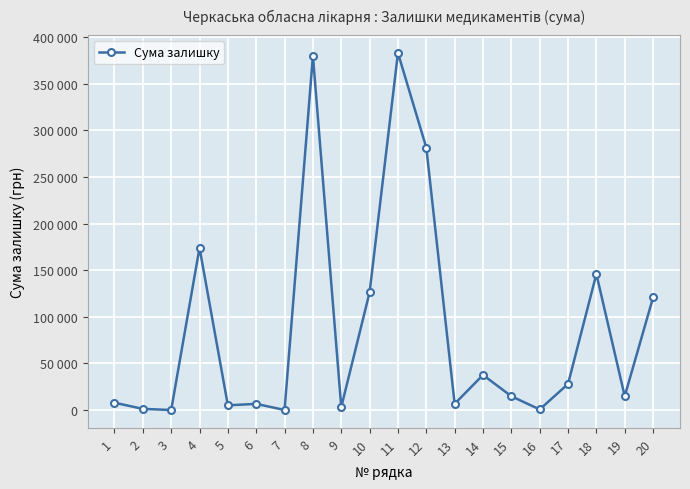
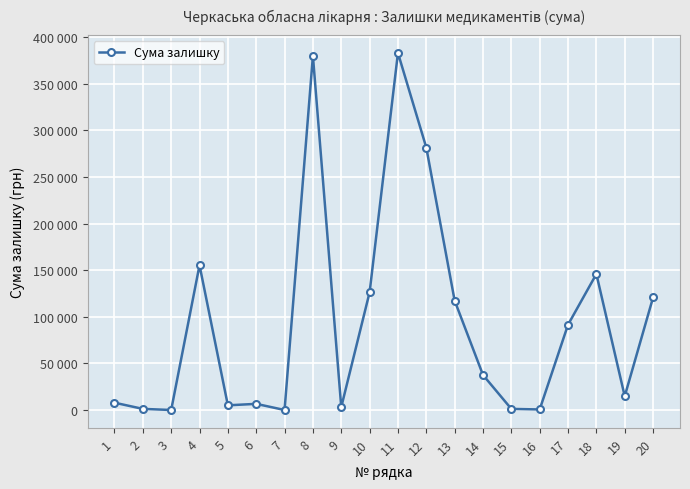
  {
    "1": 10000,
    "2": 0,
    "3": 0,
-   "4": 170000,
+   "4": 160000,
    "5": 10000,
    "6": 10000,
    "7": 0,
    "8": 380000,
    "9": 0,
    "10": 130000,
    "11": 380000,
    "12": 280000,
-   "13": 10000,
+   "13": 120000,
    "14": 40000,
-   "15": 10000,
+   "15": 0,
    "16": 0,
-   "17": 30000,
+   "17": 90000,
    "18": 150000,
    "19": 10000,
    "20": 120000
  }
